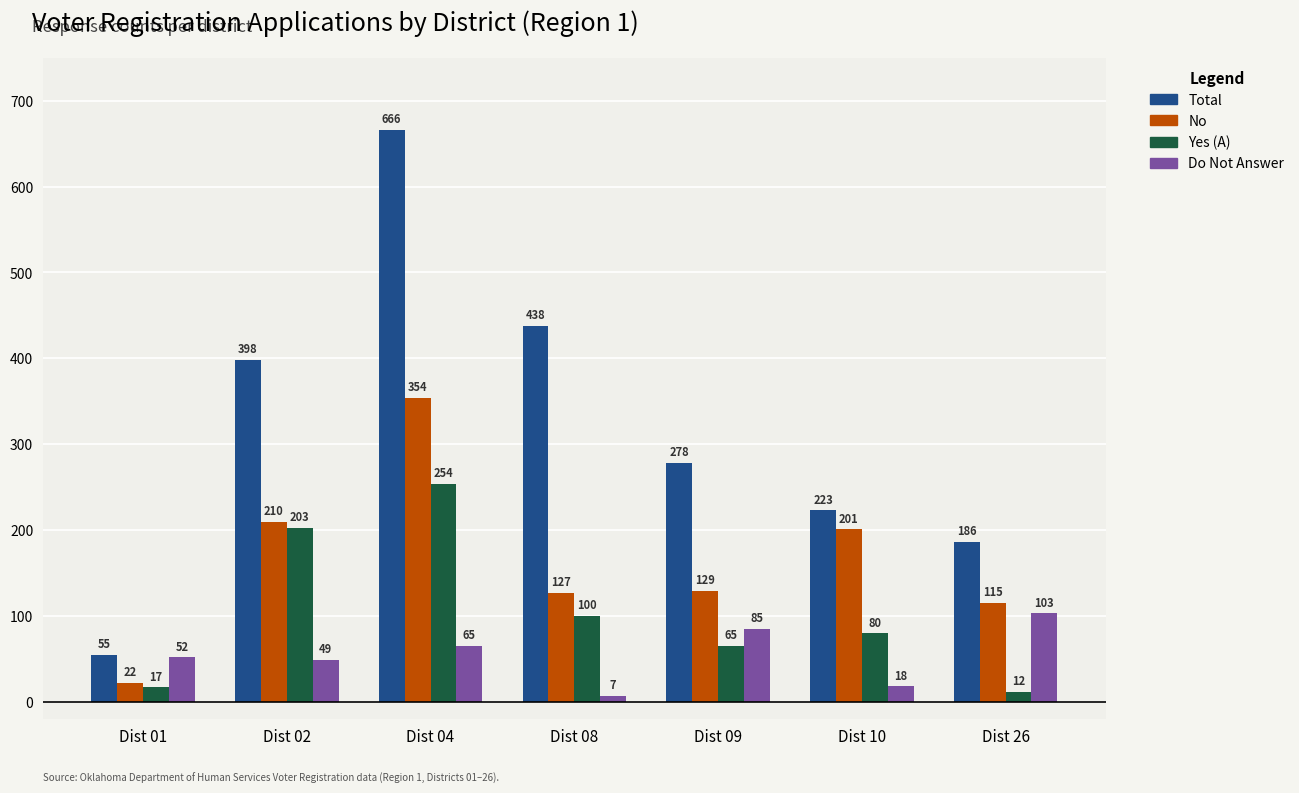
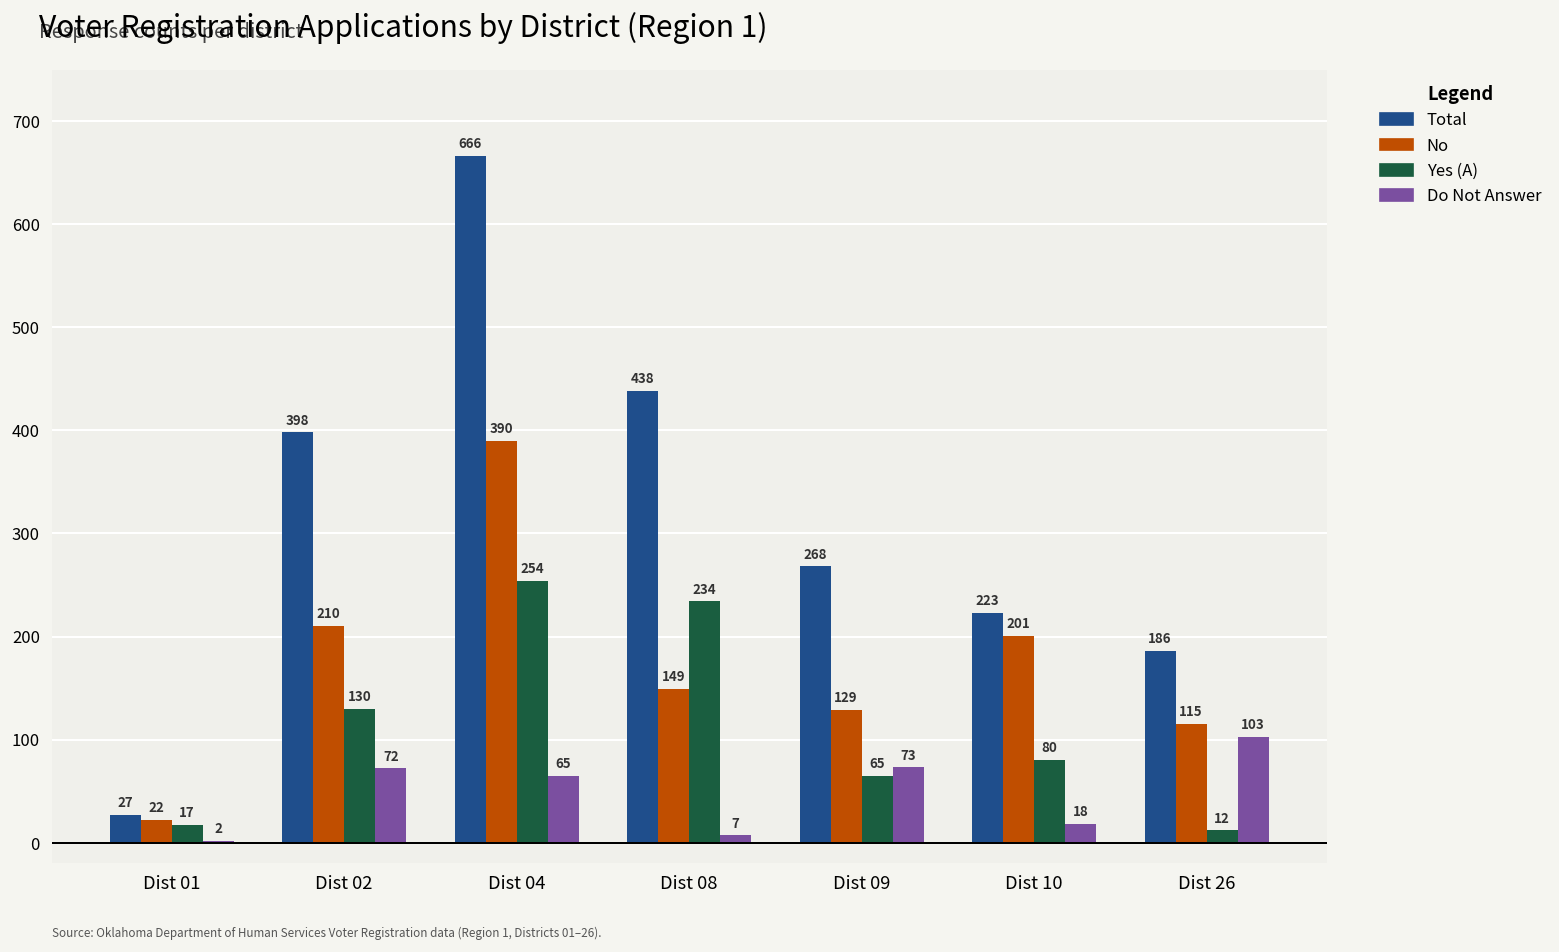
  {
    "Total": {
-     "Dist 01": 55,
+     "Dist 01": 27,
      "Dist 02": 398,
      "Dist 04": 666,
      "Dist 08": 438,
-     "Dist 09": 278,
+     "Dist 09": 268,
      "Dist 10": 223,
      "Dist 26": 186
    },
    "No": {
      "Dist 01": 22,
      "Dist 02": 210,
-     "Dist 04": 354,
-     "Dist 08": 127,
+     "Dist 04": 390,
+     "Dist 08": 149,
      "Dist 09": 129,
      "Dist 10": 201,
      "Dist 26": 115
    },
    "Yes (A)": {
      "Dist 01": 17,
-     "Dist 02": 203,
+     "Dist 02": 130,
      "Dist 04": 254,
-     "Dist 08": 100,
+     "Dist 08": 234,
      "Dist 09": 65,
      "Dist 10": 80,
      "Dist 26": 12
    },
    "Do Not Answer": {
-     "Dist 01": 52,
-     "Dist 02": 49,
+     "Dist 01": 2,
+     "Dist 02": 72,
      "Dist 04": 65,
      "Dist 08": 7,
-     "Dist 09": 85,
+     "Dist 09": 73,
      "Dist 10": 18,
      "Dist 26": 103
    }
  }
